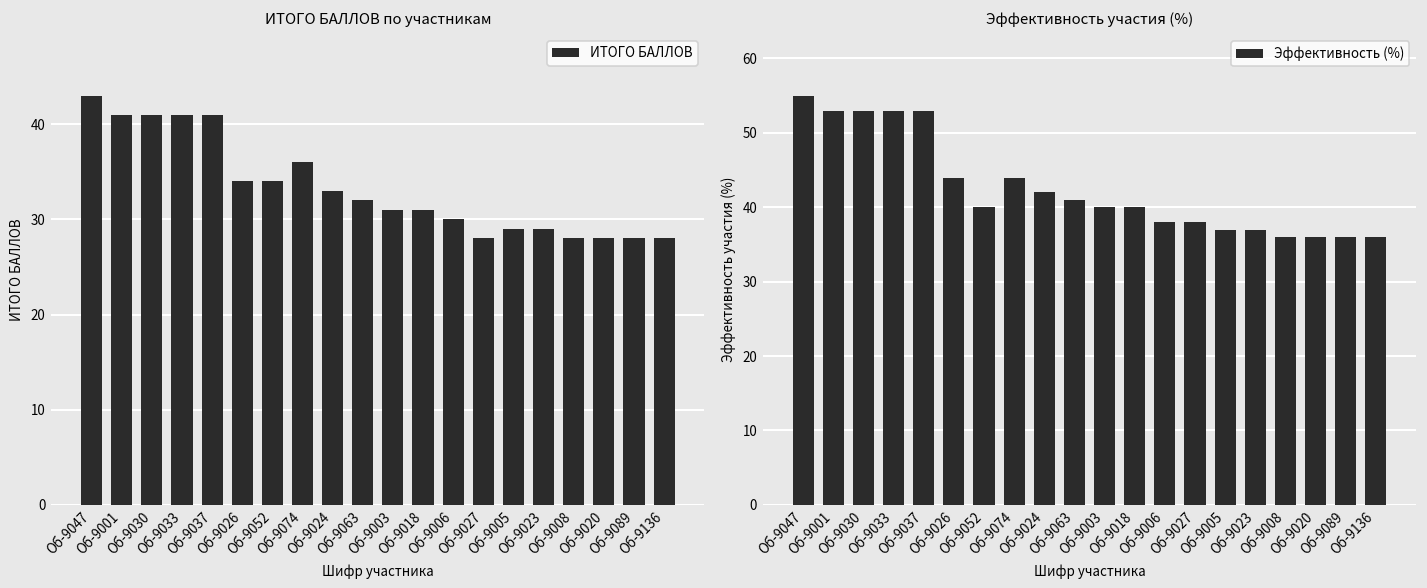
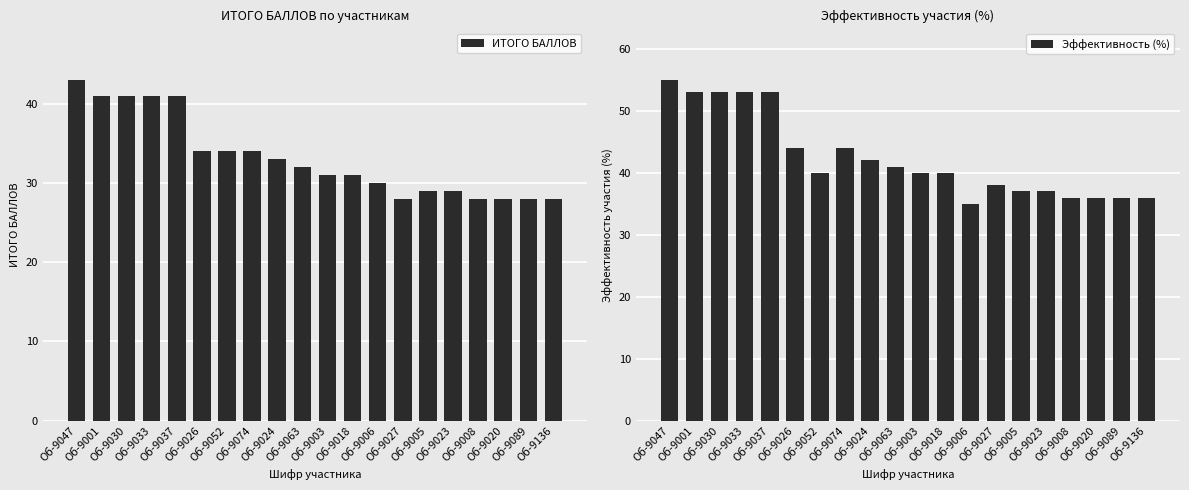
  {
    "ИТОГО БАЛЛОВ по участникам": {
      "Об-9047": 43,
      "Об-9001": 41,
      "Об-9030": 41,
      "Об-9033": 41,
      "Об-9037": 41,
      "Об-9026": 34,
      "Об-9052": 34,
-     "Об-9074": 36,
+     "Об-9074": 34,
      "Об-9024": 33,
      "Об-9063": 32,
      "Об-9003": 31,
      "Об-9018": 31,
      "Об-9006": 30,
      "Об-9027": 28,
      "Об-9005": 29,
      "Об-9023": 29,
      "Об-9008": 28,
      "Об-9020": 28,
      "Об-9089": 28,
      "Об-9136": 28
    },
    "Эффективность участия (%)": {
      "Об-9047": 55,
      "Об-9001": 53,
      "Об-9030": 53,
      "Об-9033": 53,
      "Об-9037": 53,
      "Об-9026": 44,
      "Об-9052": 40,
      "Об-9074": 44,
      "Об-9024": 42,
      "Об-9063": 41,
      "Об-9003": 40,
      "Об-9018": 40,
-     "Об-9006": 38,
+     "Об-9006": 35,
      "Об-9027": 38,
      "Об-9005": 37,
      "Об-9023": 37,
      "Об-9008": 36,
      "Об-9020": 36,
      "Об-9089": 36,
      "Об-9136": 36
    }
  }
